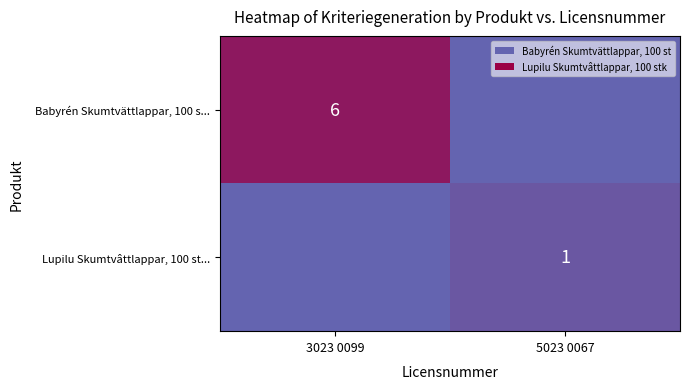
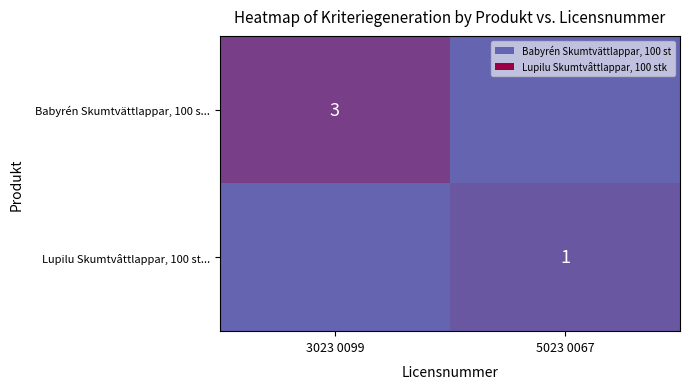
  {
    "Babyrén Skumtvättlappar, 100 s...": {
-     "3023 0099": 6
+     "3023 0099": 3
    },
    "Lupilu Skumtvâttlappar, 100 st...": {
      "5023 0067": 1
    }
  }
